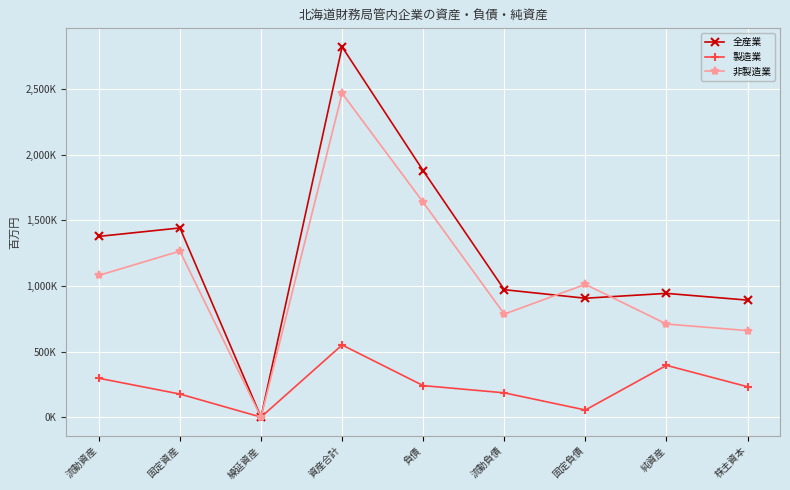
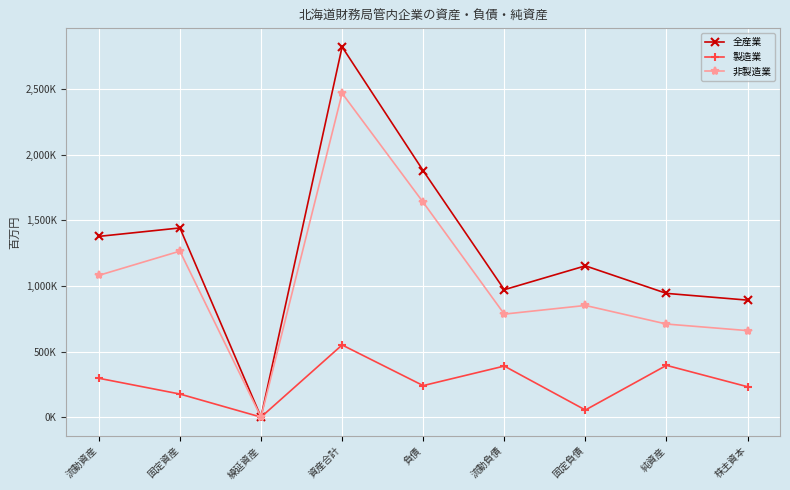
  {
    "全産業": {
      "流動資産": "1,380,000",
      "固定資産": "1,440,000",
      "資産合計": "2,820,000",
      "負債": "1,880,000",
      "流動負債": "970,000",
-     "固定負債": "910,000",
+     "固定負債": "1,150,000",
      "純資産": "940,000",
      "株主資本": "890,000"
    },
    "製造業": {
      "流動資産": "300,000",
      "固定資産": "180,000",
      "資産合計": "550,000",
      "負債": "240,000",
-     "流動負債": "190,000",
+     "流動負債": "390,000",
      "固定負債": "60,000",
      "純資産": "400,000",
      "株主資本": "230,000"
    },
    "非製造業": {
      "流動資産": "1,080,000",
      "固定資産": "1,270,000",
      "資産合計": "2,470,000",
      "負債": "1,640,000",
      "流動負債": "790,000",
-     "固定負債": "1,010,000",
+     "固定負債": "850,000",
      "純資産": "710,000",
      "株主資本": "660,000"
    }
  }
